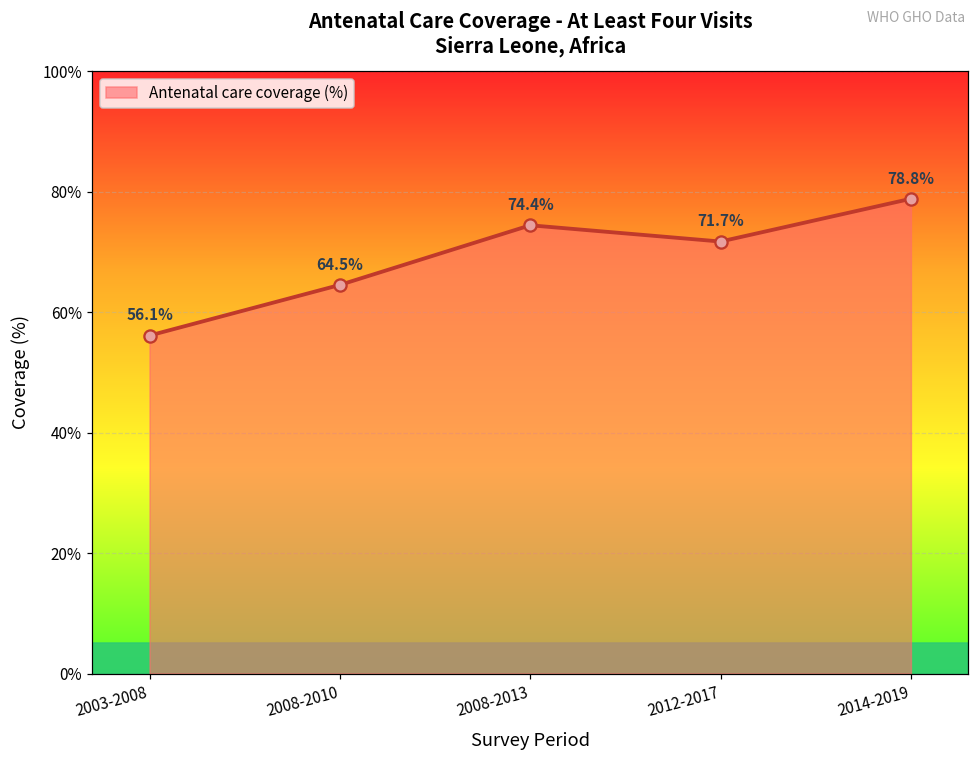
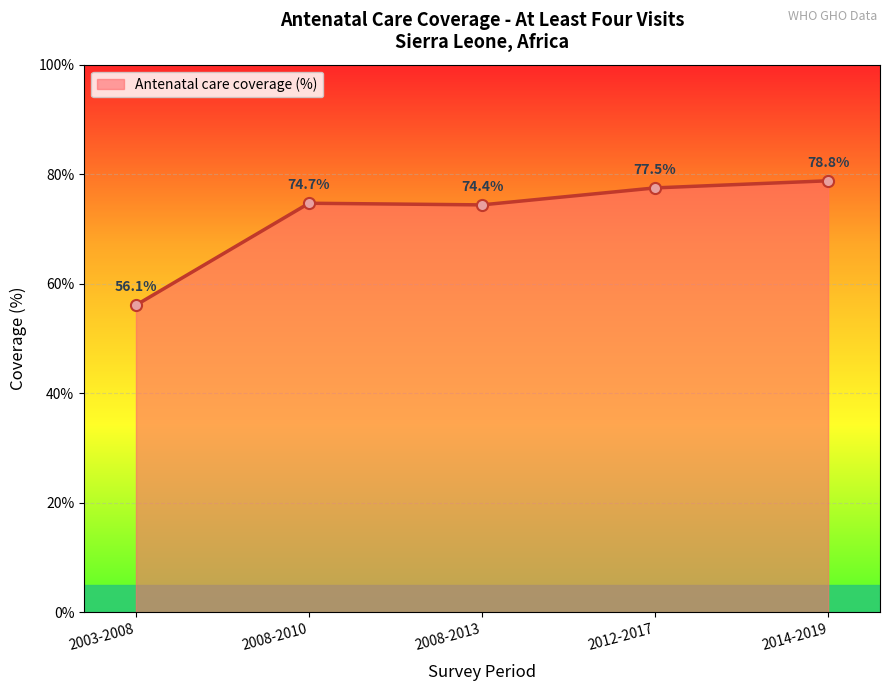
  {
    "2003-2008": "56.1%",
-   "2008-2010": "64.5%",
+   "2008-2010": "74.7%",
    "2008-2013": "74.4%",
-   "2012-2017": "71.7%",
+   "2012-2017": "77.5%",
    "2014-2019": "78.8%"
  }
